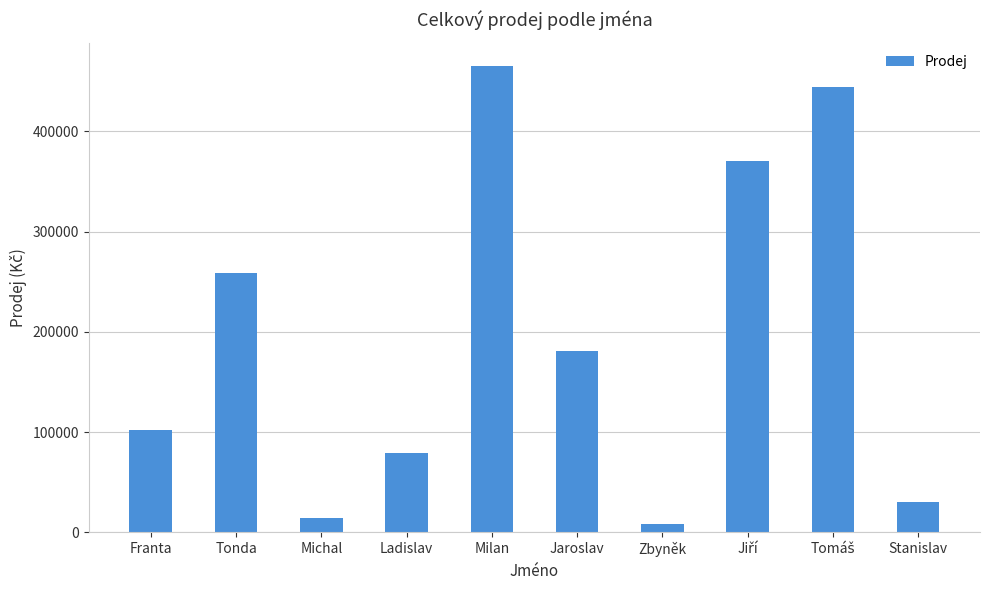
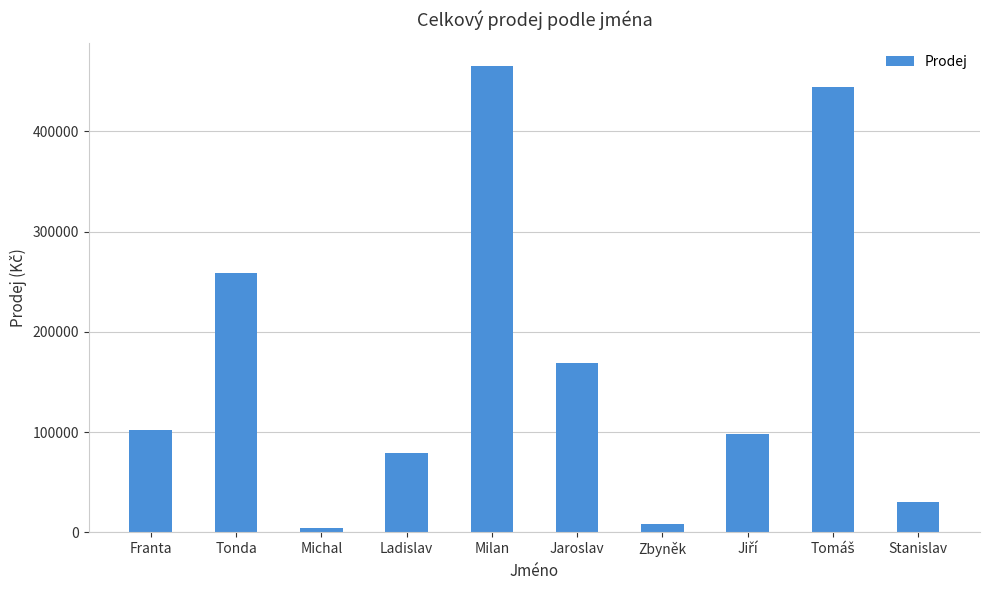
  {
    "Franta": 102000,
    "Tonda": 259000,
-   "Michal": 14000,
+   "Michal": 4000,
    "Ladislav": 80000,
    "Milan": 465000,
-   "Jaroslav": 181000,
+   "Jaroslav": 169000,
    "Zbyněk": 8000,
-   "Jiří": 370000,
+   "Jiří": 98000,
    "Tomáš": 444000,
    "Stanislav": 31000
  }
